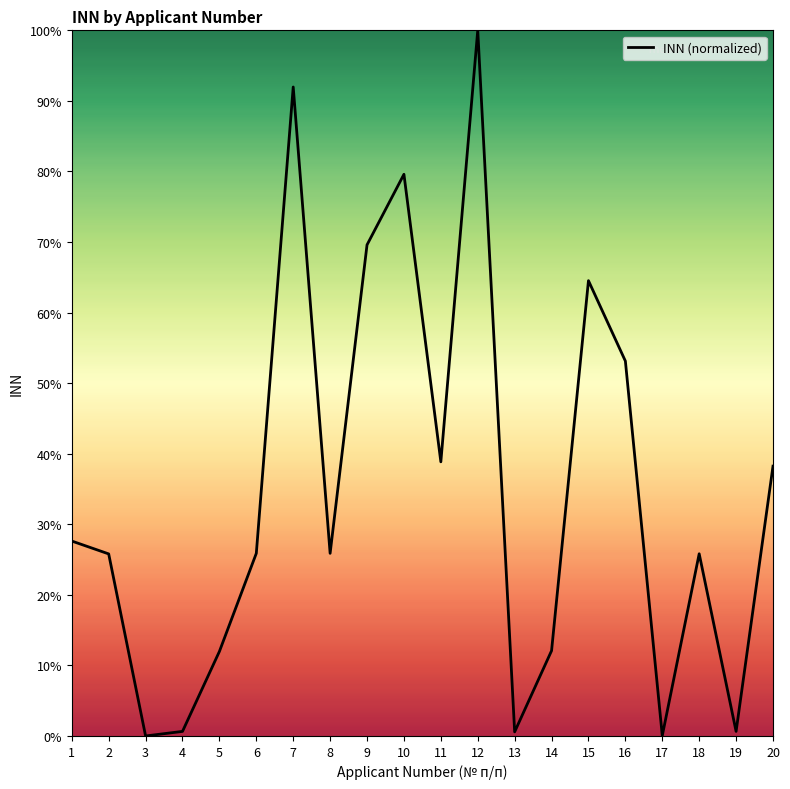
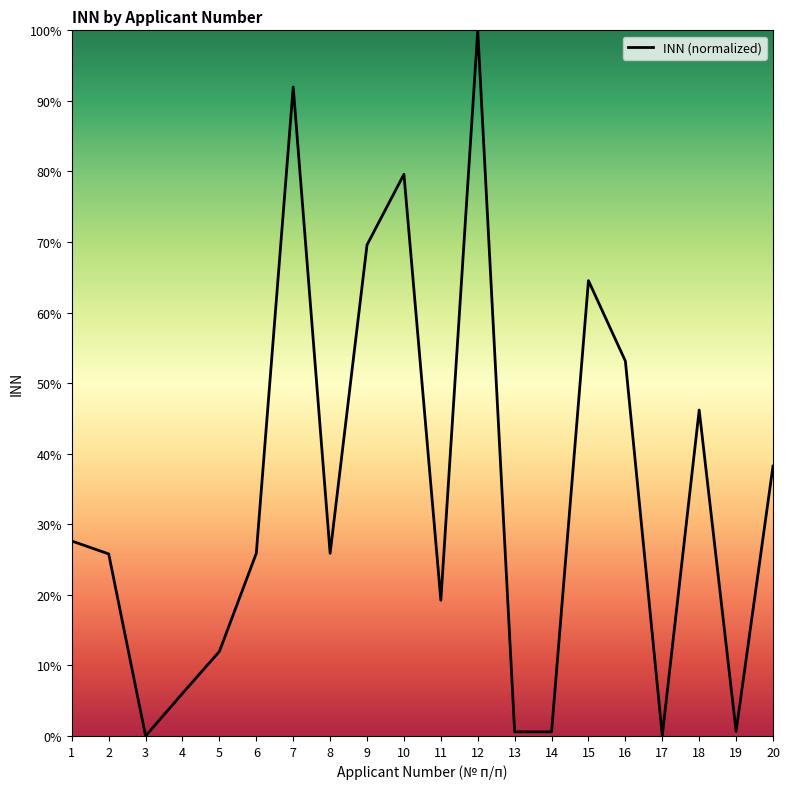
  {
    "1": "28%",
    "2": "26%",
    "3": "0%",
-   "4": "1%",
+   "4": "6%",
    "5": "12%",
    "6": "26%",
    "7": "92%",
    "8": "26%",
    "9": "70%",
    "10": "80%",
-   "11": "39%",
+   "11": "19%",
    "12": "100%",
    "13": "1%",
-   "14": "12%",
+   "14": "1%",
    "15": "65%",
    "16": "53%",
    "17": "0%",
-   "18": "26%",
+   "18": "46%",
    "19": "1%",
    "20": "38%"
  }
